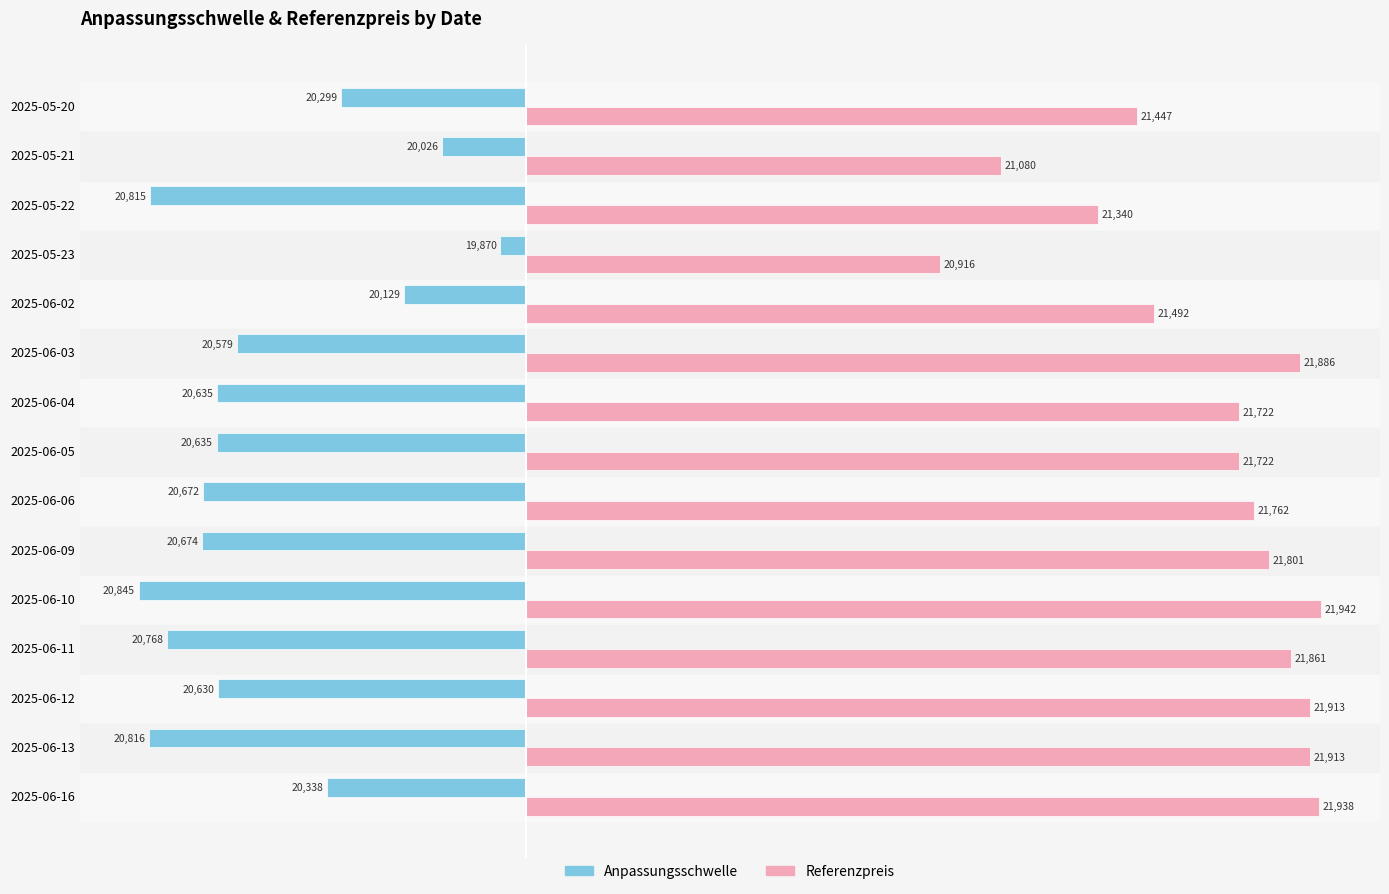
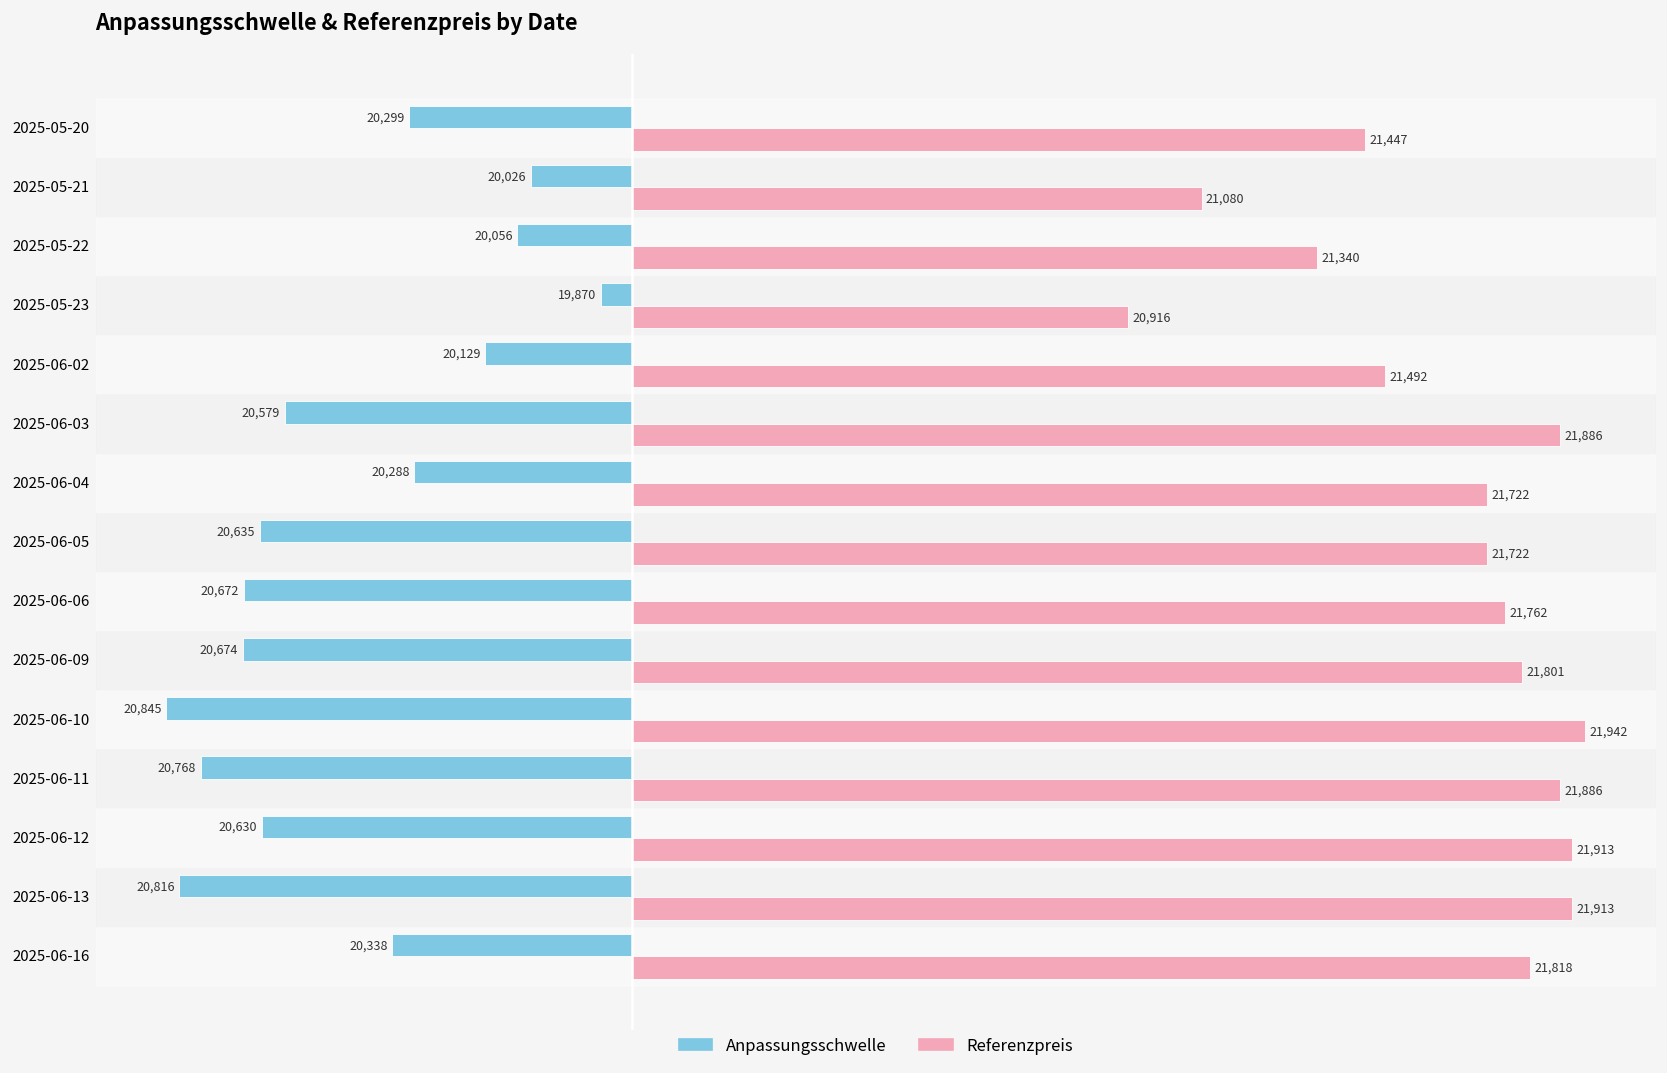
  {
    "Anpassungsschwelle": {
-     "2025-05-22": "20,815",
-     "2025-06-04": "20,635"
+     "2025-05-22": "20,056",
+     "2025-06-04": "20,288"
    },
    "Referenzpreis": {
-     "2025-06-11": "21,861",
-     "2025-06-16": "21,938"
+     "2025-06-11": "21,886",
+     "2025-06-16": "21,818"
    }
  }
